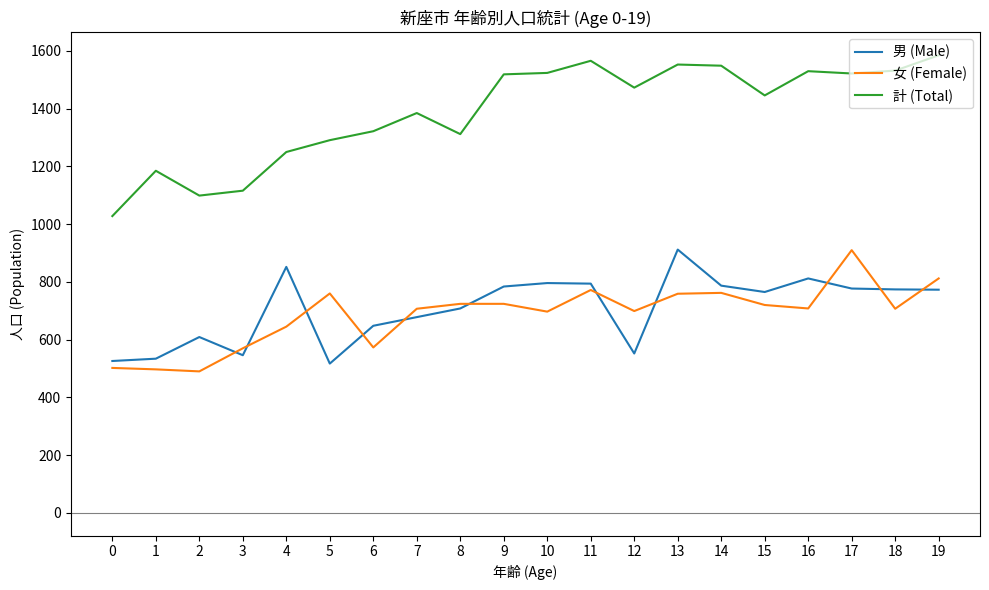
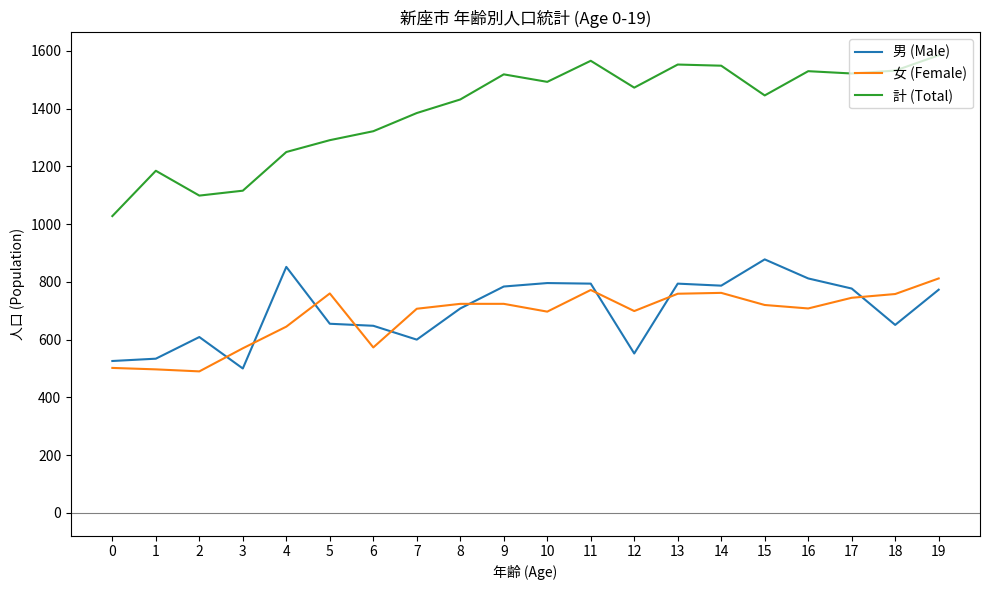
  {
    "男 (Male)": {
      "0": 530,
      "1": 530,
      "2": 610,
-     "3": 550,
+     "3": 500,
      "4": 850,
-     "5": 520,
+     "5": 660,
      "6": 650,
-     "7": 680,
+     "7": 600,
      "8": 710,
      "9": 780,
      "10": 800,
      "11": 790,
      "12": 550,
-     "13": 910,
+     "13": 790,
      "14": 790,
-     "15": 770,
+     "15": 880,
      "16": 810,
      "17": 780,
-     "18": 770,
+     "18": 650,
      "19": 770
    },
    "女 (Female)": {
      "0": 500,
      "1": 500,
      "2": 490,
      "3": 570,
      "4": 650,
      "5": 760,
      "6": 570,
      "7": 710,
      "8": 720,
      "9": 720,
      "10": 700,
      "11": 770,
      "12": 700,
      "13": 760,
      "14": 760,
      "15": 720,
      "16": 710,
-     "17": 910,
-     "18": 710,
+     "17": 750,
+     "18": 760,
      "19": 810
    },
    "計 (Total)": {
      "0": 1030,
      "1": 1190,
      "2": 1100,
      "3": 1120,
      "4": 1250,
      "5": 1290,
      "6": 1320,
      "7": 1390,
-     "8": 1310,
+     "8": 1430,
      "9": 1520,
-     "10": 1520,
+     "10": 1490,
      "11": 1570,
      "12": 1470,
      "13": 1550,
      "14": 1550,
      "15": 1450,
      "16": 1530
    }
  }
